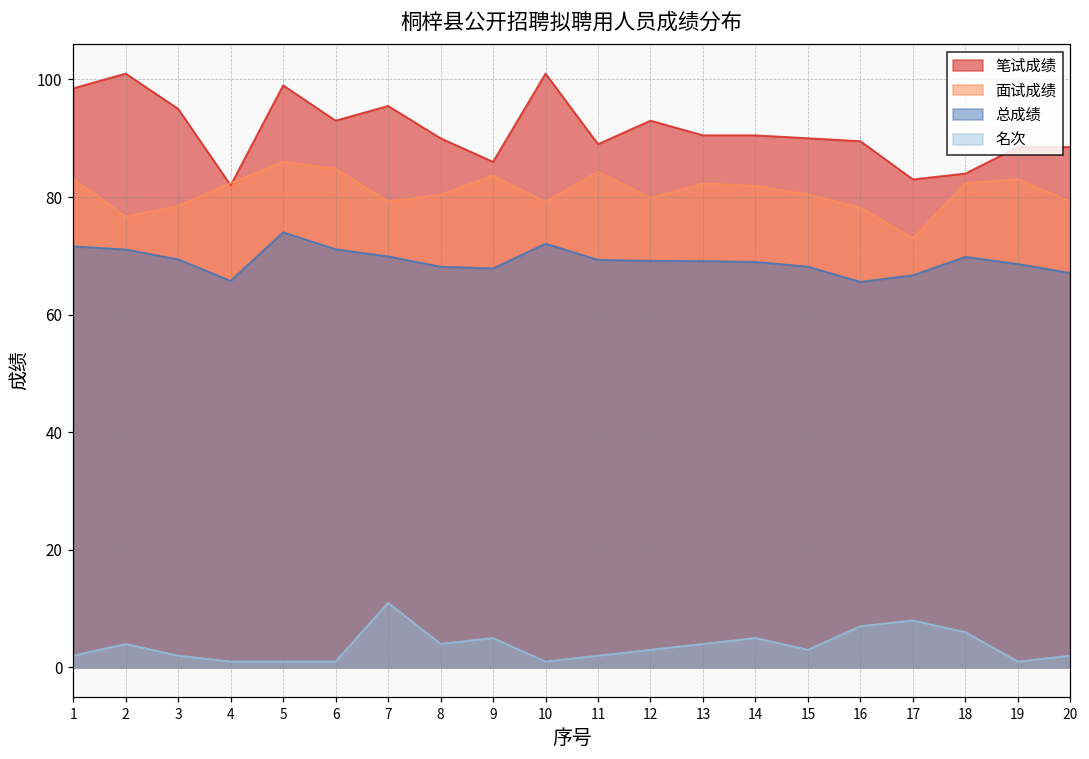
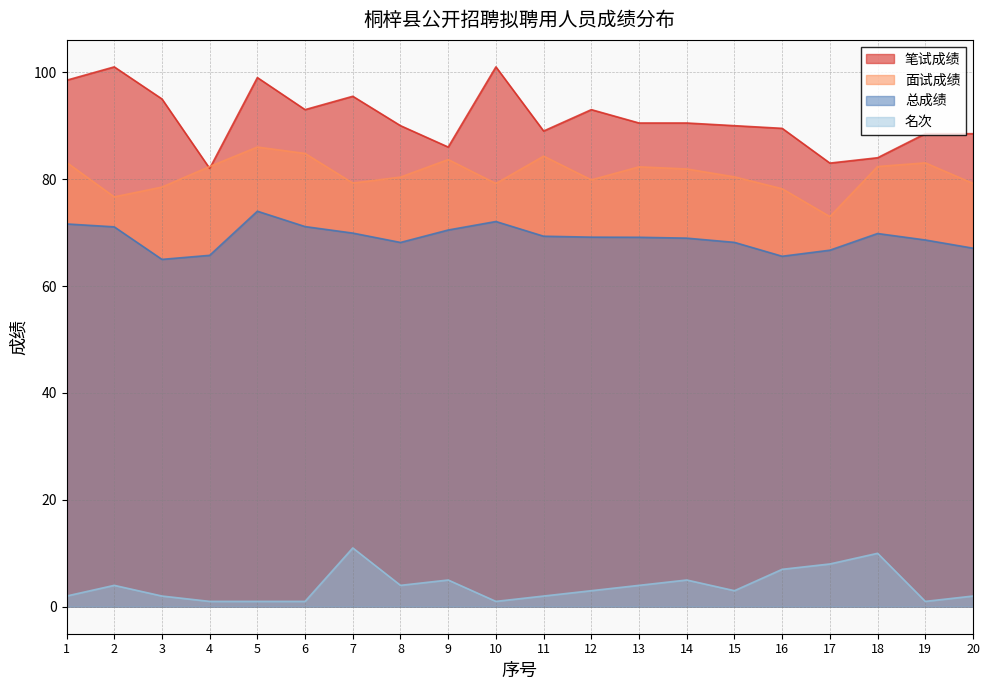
  {
    "笔试成绩": {
      "1": 99,
      "2": 101,
      "3": 95,
      "5": 99,
      "6": 93,
      "7": 96,
      "8": 90,
      "9": 86,
      "10": 101,
      "11": 89,
      "12": 93,
      "13": 91,
      "14": 91,
      "15": 90,
      "16": 90,
      "17": 83,
      "18": 84,
      "20": 89
    },
    "面试成绩": {
      "1": 83,
      "2": 77,
      "3": 79,
      "5": 86,
      "6": 85,
      "7": 79,
      "8": 80,
      "9": 84,
      "10": 79,
      "11": 84,
      "12": 80,
      "13": 82,
      "14": 82,
      "15": 80,
      "16": 78,
      "17": 73,
      "18": 82,
      "19": 83,
      "20": 79
    },
    "总成绩": {
      "1": 72,
      "2": 71,
-     "3": 69,
+     "3": 65,
      "4": 66,
      "5": 74,
      "6": 71,
      "7": 70,
      "8": 68,
-     "9": 68,
+     "9": 70,
      "10": 72,
      "11": 69,
      "12": 69,
      "13": 69,
      "14": 69,
      "15": 68,
      "16": 66,
      "17": 67,
      "18": 70,
      "19": 69,
      "20": 67
    },
    "名次": {
      "1": 2,
      "2": 4,
      "3": 2,
      "4": 1,
      "5": 1,
      "6": 1,
      "7": 11,
      "8": 4,
      "9": 5,
      "10": 1,
      "11": 2,
      "12": 3,
      "13": 4,
      "14": 5,
      "15": 3,
      "16": 7,
      "17": 8,
-     "18": 6,
+     "18": 10,
      "19": 1,
      "20": 2
    }
  }
